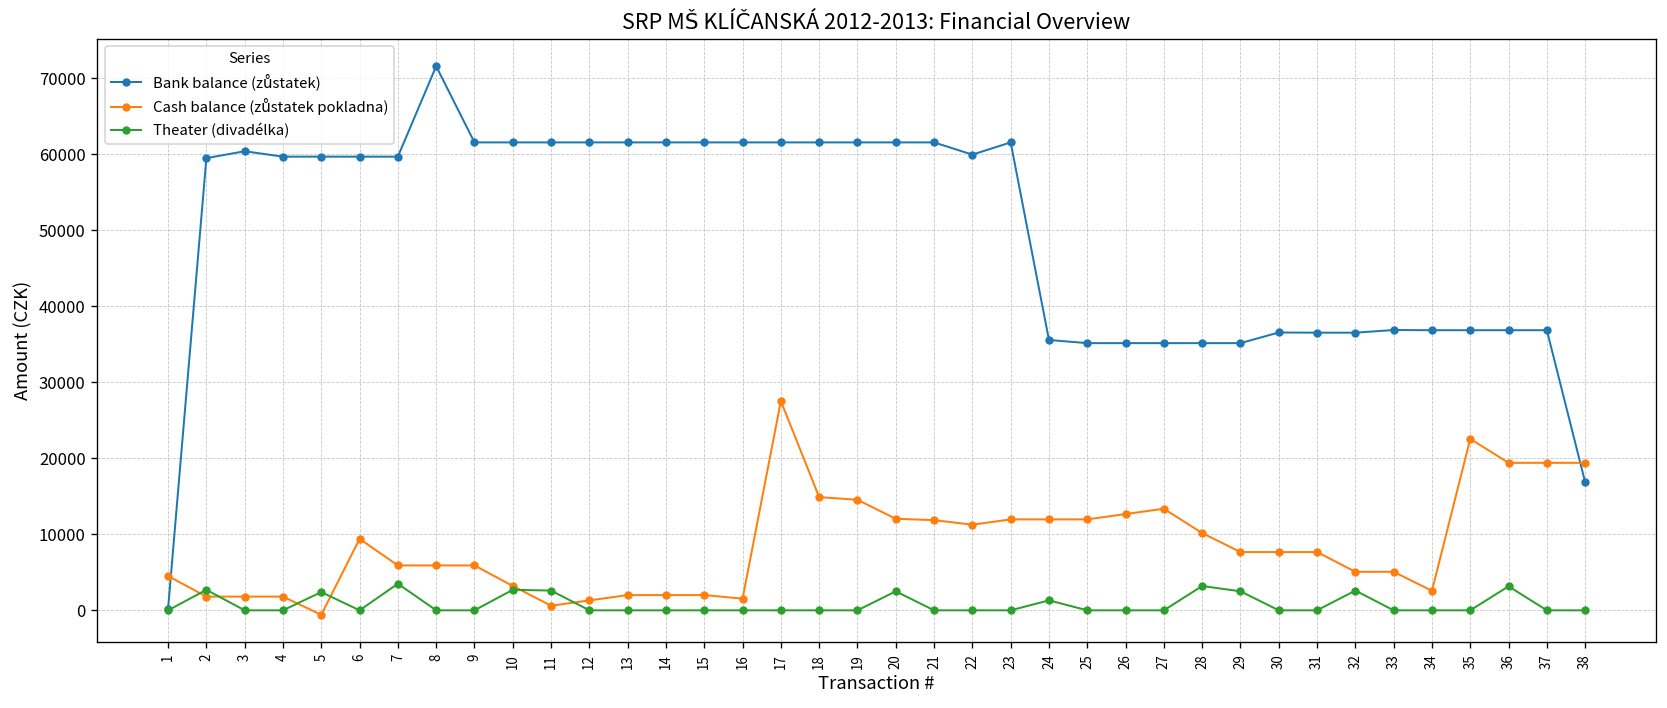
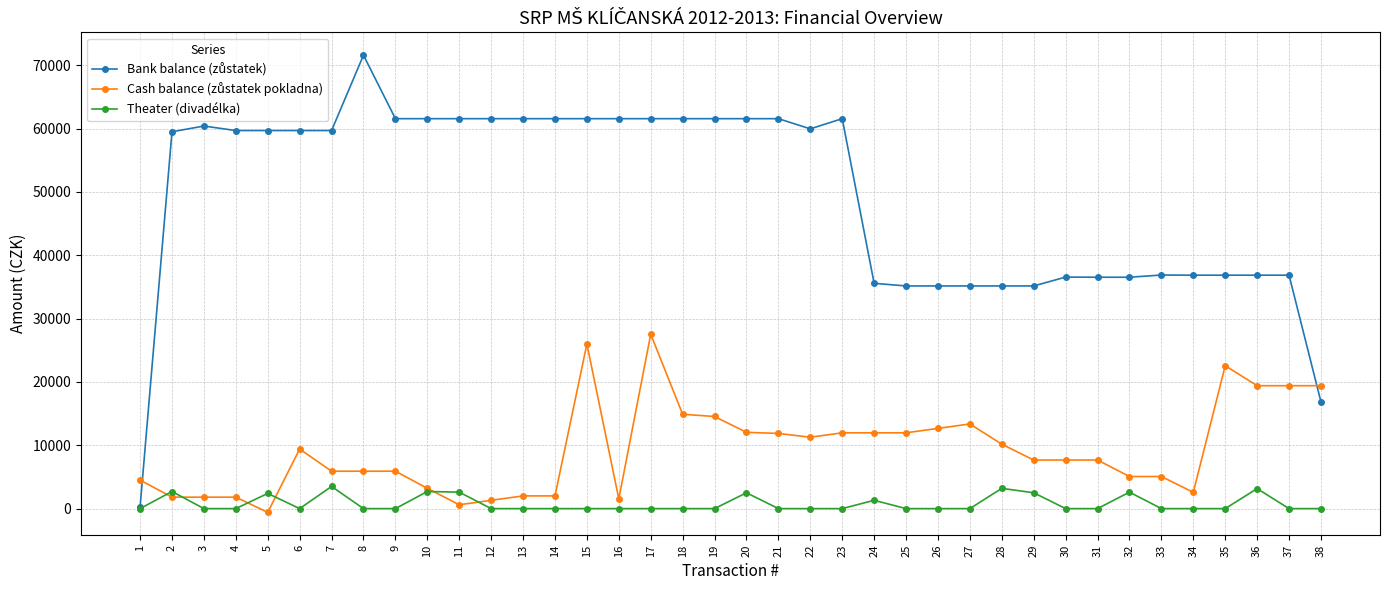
  {
    "Bank balance (zůstatek)": {
      "2": 60000,
      "3": 60000,
      "4": 60000,
      "5": 60000,
      "6": 60000,
      "7": 60000,
      "8": 72000,
      "9": 62000,
      "10": 62000,
      "11": 62000,
      "12": 62000,
      "13": 62000,
      "14": 62000,
      "15": 62000,
      "16": 62000,
      "17": 62000,
      "18": 62000,
      "19": 62000,
      "20": 62000,
      "21": 62000,
      "22": 60000,
      "23": 62000,
      "24": 36000,
      "25": 35000,
      "26": 35000,
      "27": 35000,
      "28": 35000,
      "29": 35000,
      "30": 37000,
      "31": 37000,
      "32": 37000,
      "33": 37000,
      "34": 37000,
      "35": 37000,
      "36": 37000,
      "37": 37000,
      "38": 17000
    },
    "Cash balance (zůstatek pokladna)": {
      "1": 5000,
      "2": 2000,
      "3": 2000,
      "4": 2000,
      "5": -1000,
      "6": 9000,
      "7": 6000,
      "8": 6000,
      "9": 6000,
      "10": 3000,
      "11": 1000,
      "12": 1000,
      "13": 2000,
      "14": 2000,
-     "15": 2000,
+     "15": 26000,
      "16": 2000,
      "17": 28000,
      "18": 15000,
      "19": 15000,
      "20": 12000,
      "21": 12000,
      "22": 11000,
      "23": 12000,
      "24": 12000,
      "25": 12000,
      "26": 13000,
      "27": 13000,
      "28": 10000,
      "29": 8000,
      "30": 8000,
      "31": 8000,
      "32": 5000,
      "33": 5000,
      "34": 3000,
      "35": 23000,
      "36": 19000,
      "37": 19000,
      "38": 19000
    },
    "Theater (divadélka)": {
      "2": 3000,
      "3": 0,
      "4": 0,
      "5": 2000,
      "6": 0,
      "7": 4000,
      "8": 0,
      "9": 0,
      "10": 3000,
      "11": 3000,
      "12": 0,
      "13": 0,
      "14": 0,
      "15": 0,
      "16": 0,
      "17": 0,
      "18": 0,
      "19": 0,
      "20": 3000,
      "21": 0,
      "22": 0,
      "23": 0,
      "24": 1000,
      "25": 0,
      "26": 0,
      "27": 0,
      "28": 3000,
      "29": 3000,
      "30": 0,
      "31": 0,
      "32": 3000,
      "33": 0,
      "34": 0,
      "35": 0,
      "36": 3000,
      "37": 0,
      "38": 0
    }
  }
